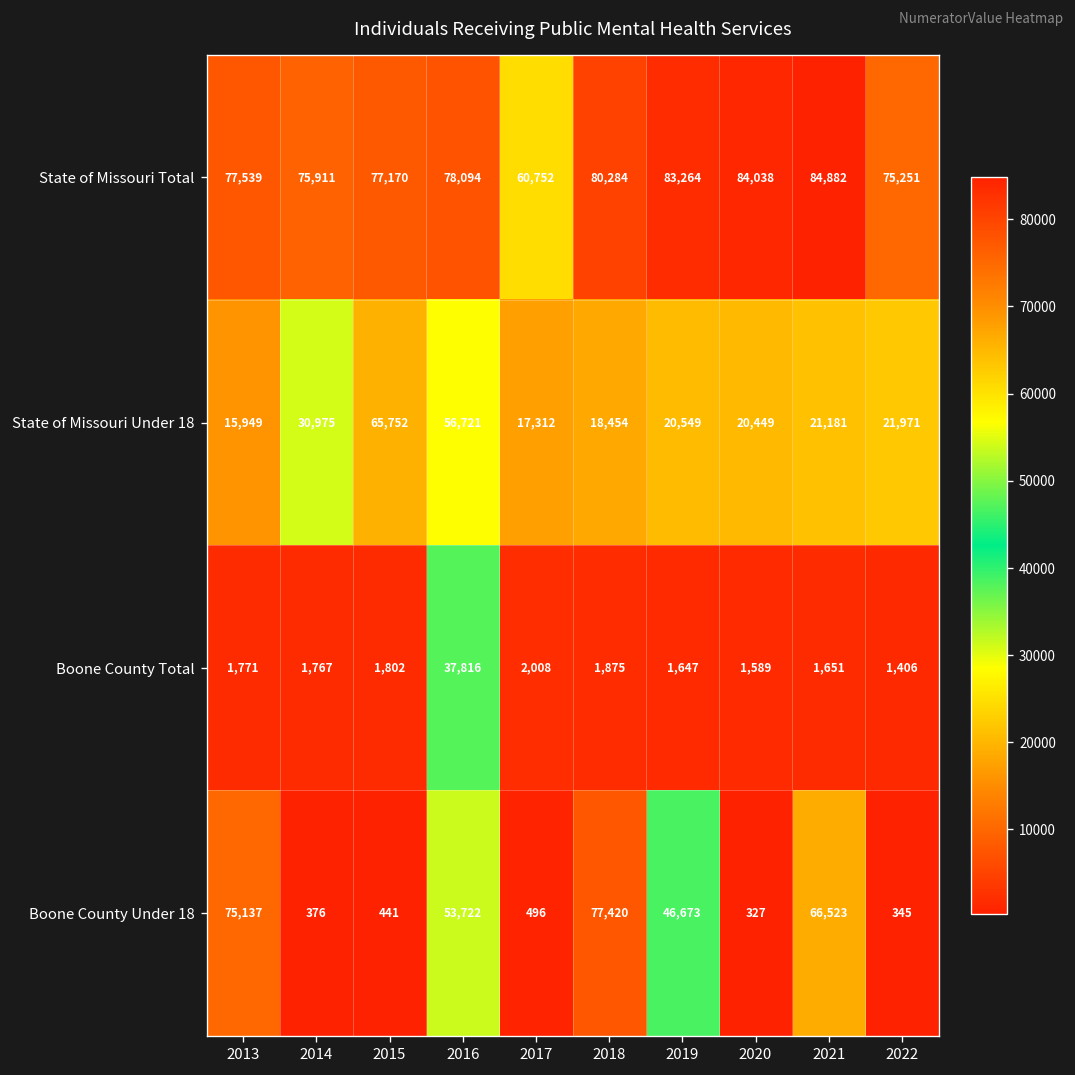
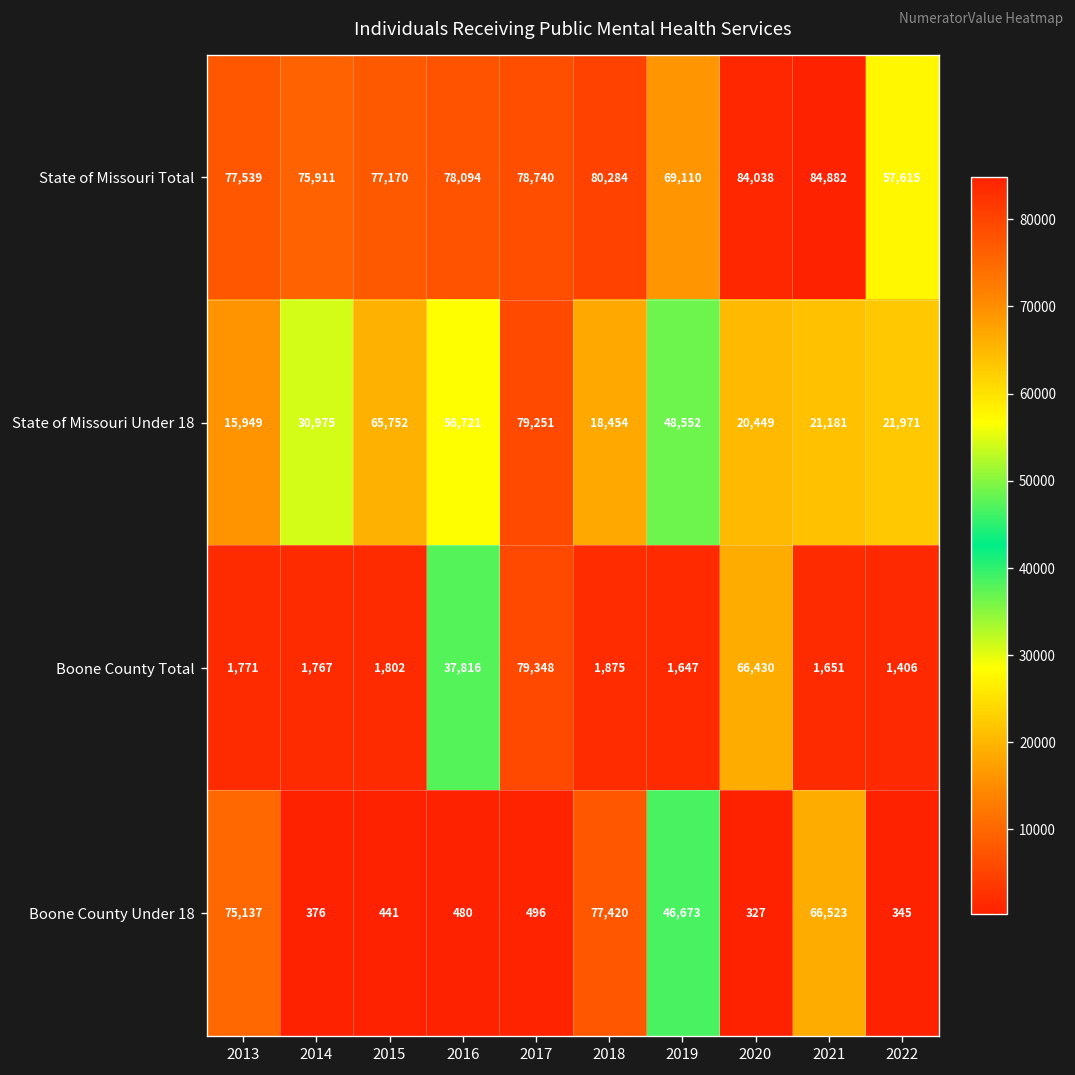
  {
    "State of Missouri Total": {
      "2013": "77,539",
      "2014": "75,911",
      "2015": "77,170",
      "2016": "78,094",
-     "2017": "60,752",
+     "2017": "78,740",
      "2018": "80,284",
-     "2019": "83,264",
+     "2019": "69,110",
      "2020": "84,038",
      "2021": "84,882",
-     "2022": "75,251"
+     "2022": "57,615"
    },
    "State of Missouri Under 18": {
      "2013": "15,949",
      "2014": "30,975",
      "2015": "65,752",
      "2016": "56,721",
-     "2017": "17,312",
+     "2017": "79,251",
      "2018": "18,454",
-     "2019": "20,549",
+     "2019": "48,552",
      "2020": "20,449",
      "2021": "21,181",
      "2022": "21,971"
    },
    "Boone County Total": {
      "2013": "1,771",
      "2014": "1,767",
      "2015": "1,802",
      "2016": "37,816",
-     "2017": "2,008",
+     "2017": "79,348",
      "2018": "1,875",
      "2019": "1,647",
-     "2020": "1,589",
+     "2020": "66,430",
      "2021": "1,651",
      "2022": "1,406"
    },
    "Boone County Under 18": {
      "2013": "75,137",
      "2014": "376",
      "2015": "441",
-     "2016": "53,722",
+     "2016": "480",
      "2017": "496",
      "2018": "77,420",
      "2019": "46,673",
      "2020": "327",
      "2021": "66,523",
      "2022": "345"
    }
  }
